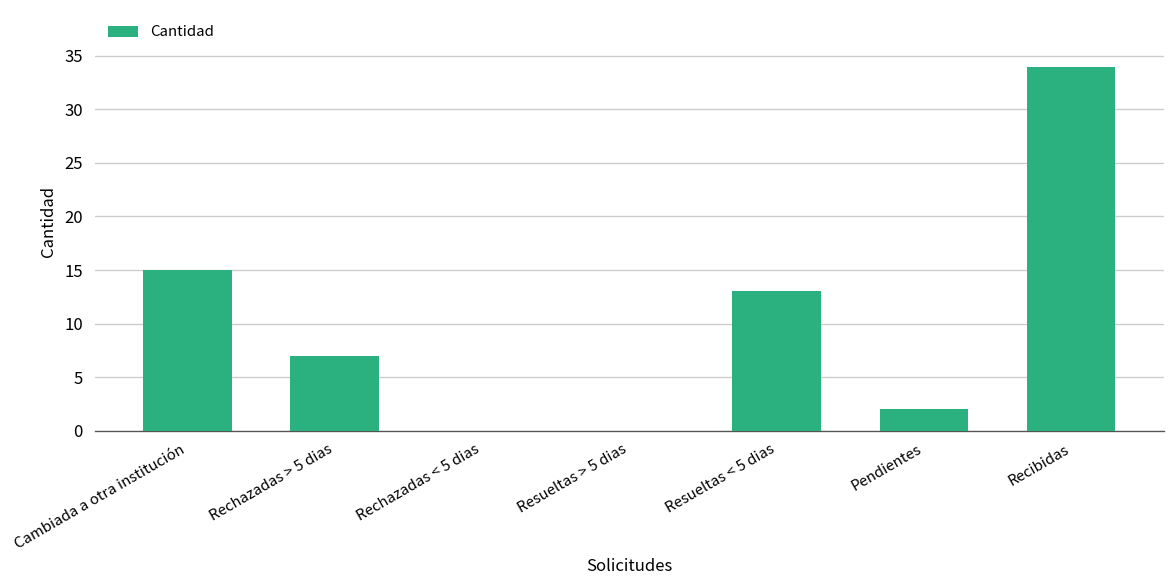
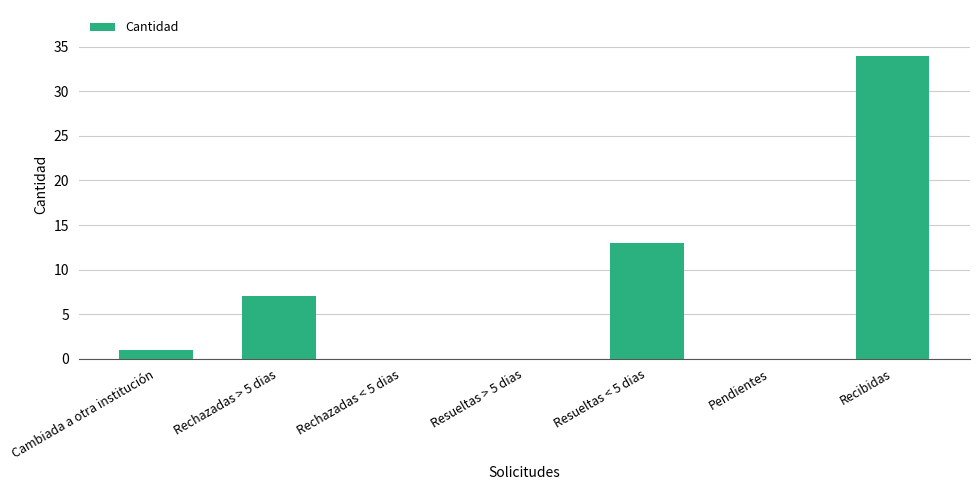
  {
-   "Cambiada a otra institución": 15,
+   "Cambiada a otra institución": 1,
    "Rechazadas > 5 dias": 7,
    "Rechazadas < 5 dias": 0,
    "Resueltas > 5 dias": 0,
    "Resueltas < 5 dias": 13,
-   "Pendientes": 2,
+   "Pendientes": 0,
    "Recibidas": 34
  }
